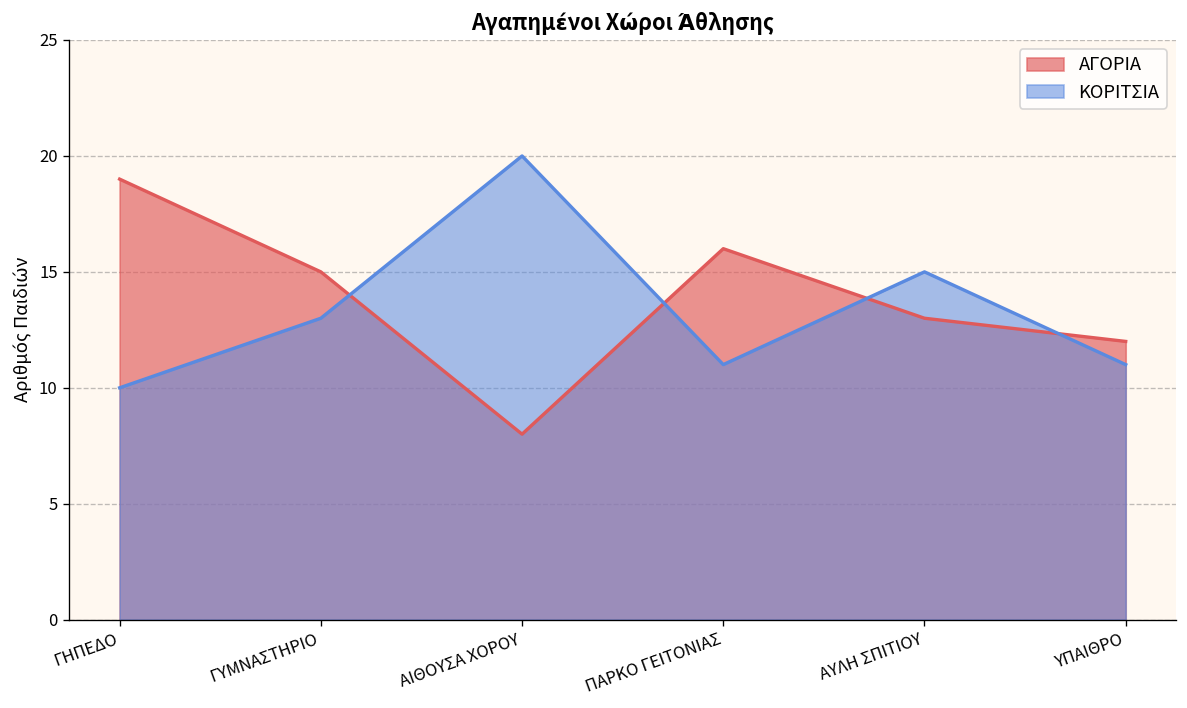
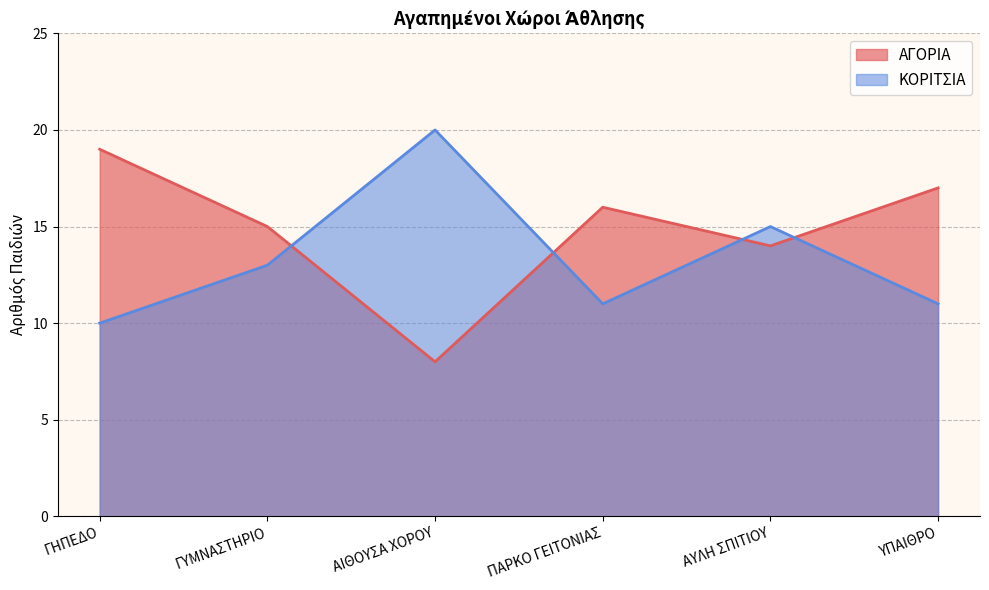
  {
    "ΑΓΟΡΙΑ": {
      "ΓΗΠΕΔΟ": 19,
      "ΓΥΜΝΑΣΤΗΡΙΟ": 15,
      "ΑΙΘΟΥΣΑ ΧΟΡΟΥ": 8,
      "ΠΑΡΚΟ ΓΕΙΤΟΝΙΑΣ": 16,
-     "ΑΥΛΗ ΣΠΙΤΙΟΥ": 13,
-     "ΥΠΑΙΘΡΟ": 12
+     "ΑΥΛΗ ΣΠΙΤΙΟΥ": 14,
+     "ΥΠΑΙΘΡΟ": 17
    },
    "ΚΟΡΙΤΣΙΑ": {
      "ΓΗΠΕΔΟ": 10,
      "ΓΥΜΝΑΣΤΗΡΙΟ": 13,
      "ΑΙΘΟΥΣΑ ΧΟΡΟΥ": 20,
      "ΠΑΡΚΟ ΓΕΙΤΟΝΙΑΣ": 11,
      "ΑΥΛΗ ΣΠΙΤΙΟΥ": 15,
      "ΥΠΑΙΘΡΟ": 11
    }
  }
